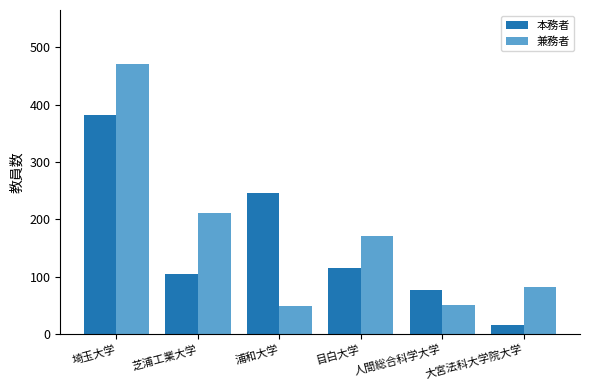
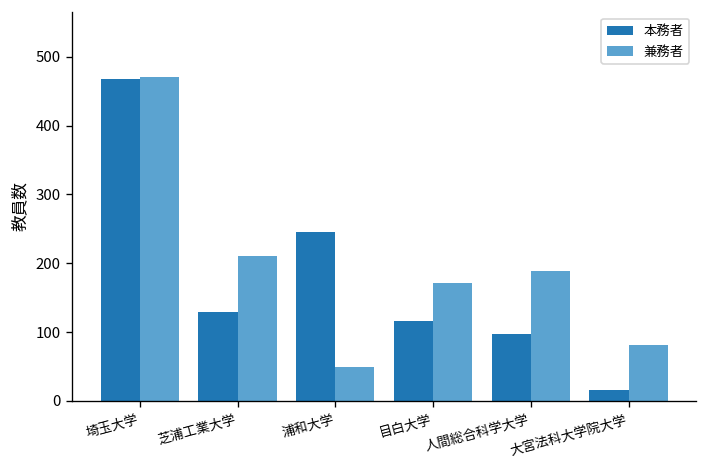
  {
    "本務者": {
-     "埼玉大学": 380,
-     "芝浦工業大学": 100,
+     "埼玉大学": 470,
+     "芝浦工業大学": 130,
      "浦和大学": 250,
      "目白大学": 120,
-     "人間総合科学大学": 80,
+     "人間総合科学大学": 100,
      "大宮法科大学院大学": 20
    },
    "兼務者": {
      "埼玉大学": 470,
      "芝浦工業大学": 210,
      "浦和大学": 50,
      "目白大学": 170,
-     "人間総合科学大学": 50,
+     "人間総合科学大学": 190,
      "大宮法科大学院大学": 80
    }
  }
